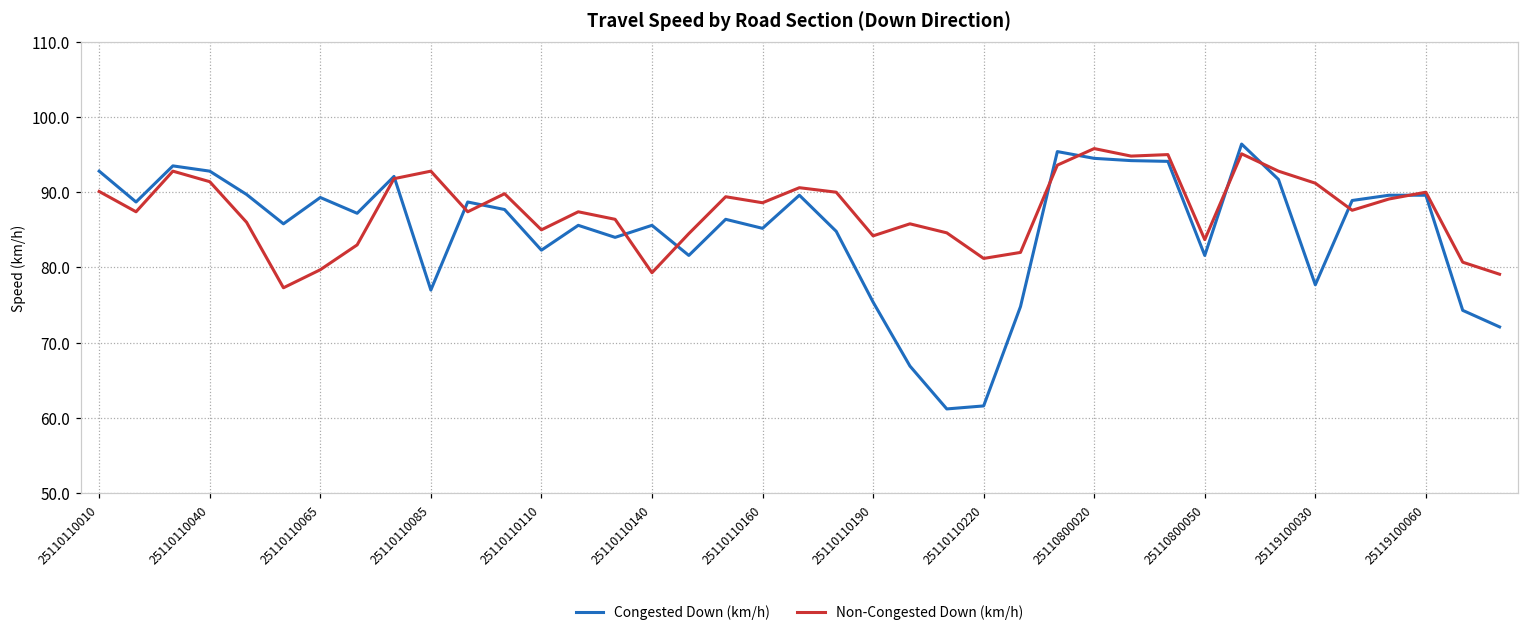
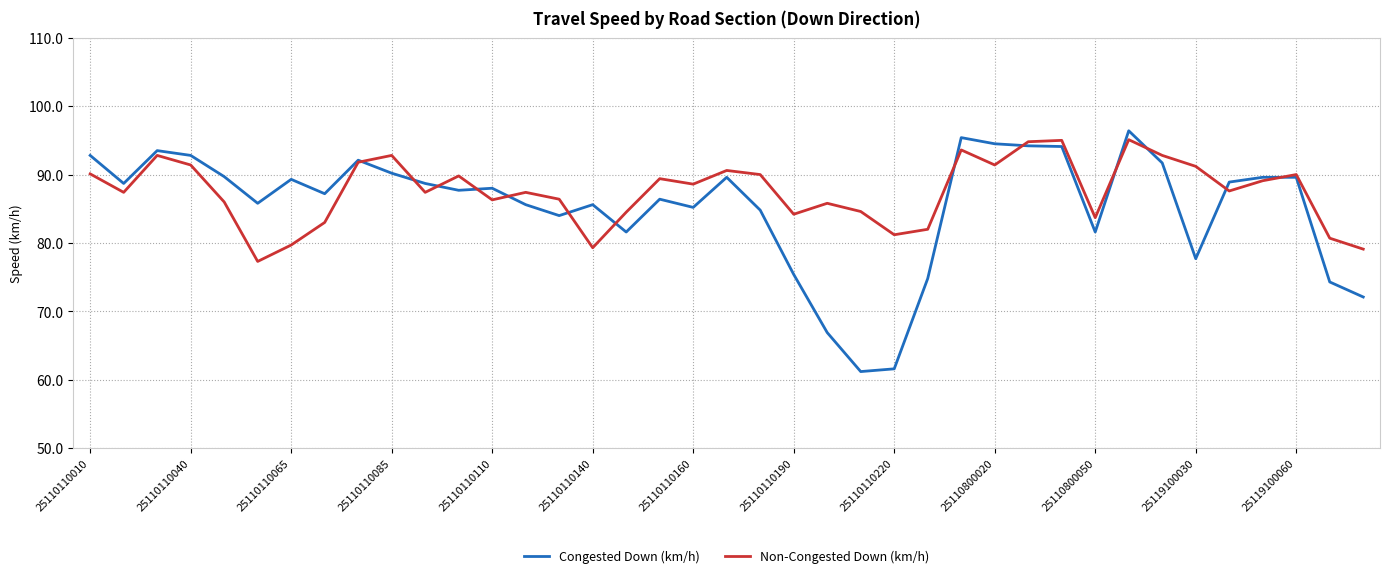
  {
    "Congested Down (km/h)": {
      "25110110010": 93,
      "25110110040": 93,
      "25110110065": 89,
-     "25110110085": 77,
-     "25110110110": 82,
+     "25110110085": 90,
+     "25110110110": 88,
      "25110110140": 86,
      "25110110160": 85,
      "25110110190": 75,
      "25110110220": 62,
      "25110800020": 95,
      "25110800050": 82,
      "25119100030": 78,
      "25119100060": 90
    },
    "Non-Congested Down (km/h)": {
      "25110110010": 90,
      "25110110040": 91,
      "25110110065": 80,
      "25110110085": 93,
-     "25110110110": 85,
+     "25110110110": 86,
      "25110110140": 79,
      "25110110160": 89,
      "25110110190": 84,
      "25110110220": 81,
-     "25110800020": 96,
+     "25110800020": 91,
      "25110800050": 84,
      "25119100030": 91,
      "25119100060": 90
    }
  }
